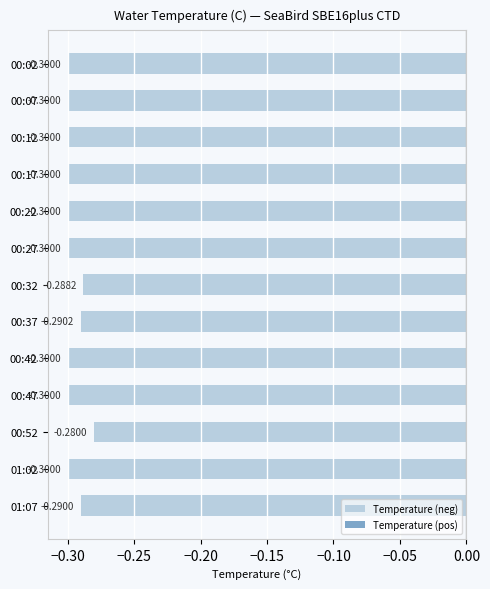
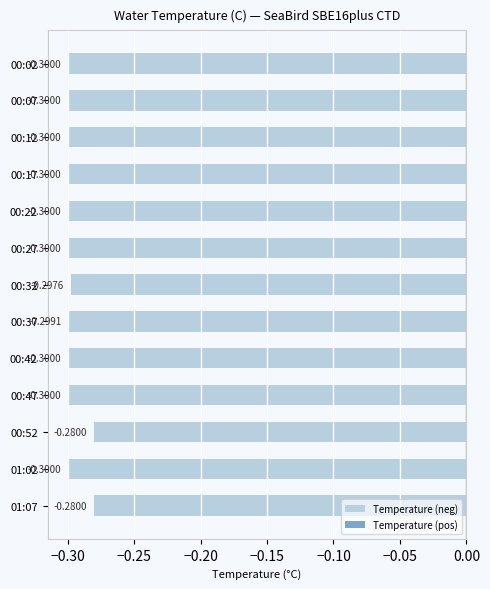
  {
    "Temperature (neg)": {
      "00:02": -0.3000,
      "00:07": -0.3000,
      "00:12": -0.3000,
      "00:17": -0.3000,
      "00:22": -0.3000,
      "00:27": -0.3000,
-     "00:32": -0.2882,
-     "00:37": -0.2902,
+     "00:32": -0.2976,
+     "00:37": -0.2991,
      "00:42": -0.3000,
      "00:47": -0.3000,
      "00:52": -0.2800,
      "01:02": -0.3000,
-     "01:07": -0.2900
+     "01:07": -0.2800
    },
    "Temperature (pos)": {
      "00:02": 0.000,
      "00:07": 0.000,
      "00:12": 0.000,
      "00:17": 0.000,
      "00:22": 0.000,
      "00:27": 0.000,
      "00:32": 0.000,
      "00:37": 0.000,
      "00:42": 0.000,
      "00:47": 0.000,
      "00:52": 0.000,
      "01:02": 0.000,
      "01:07": 0.000
    }
  }
